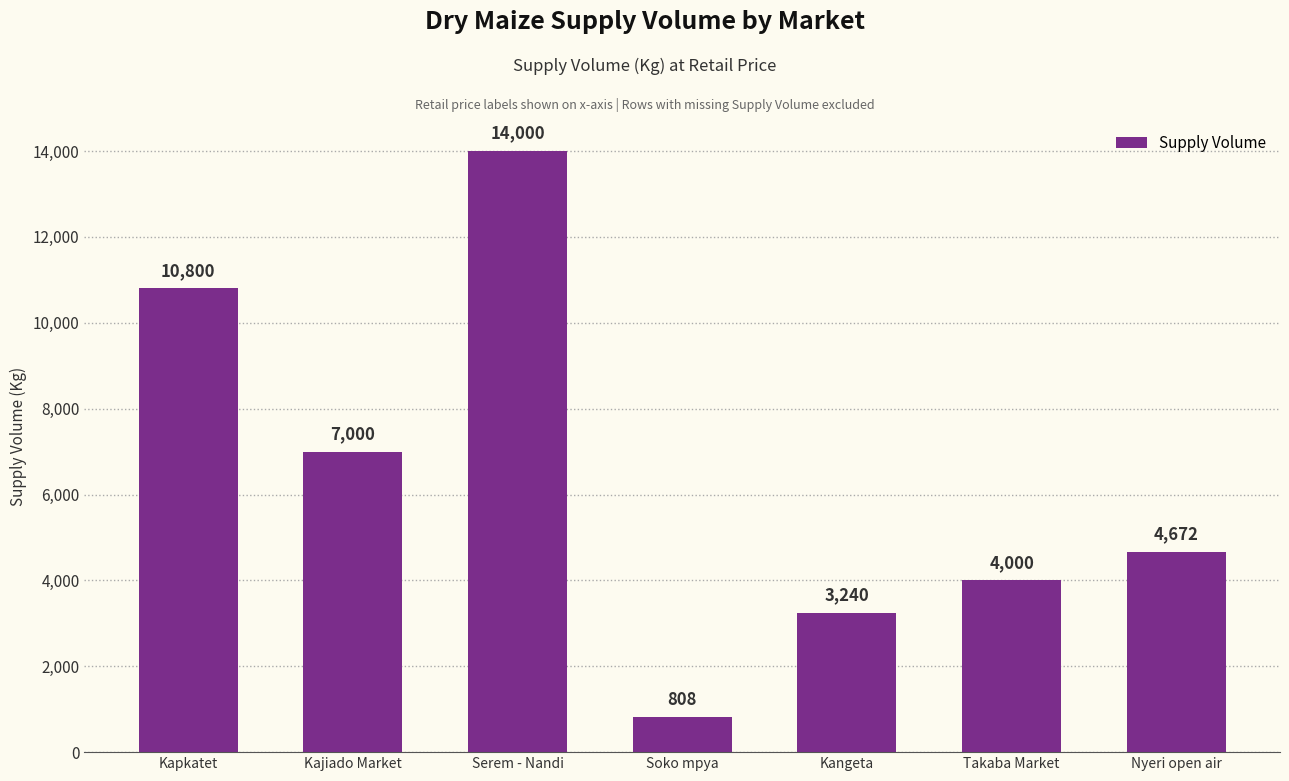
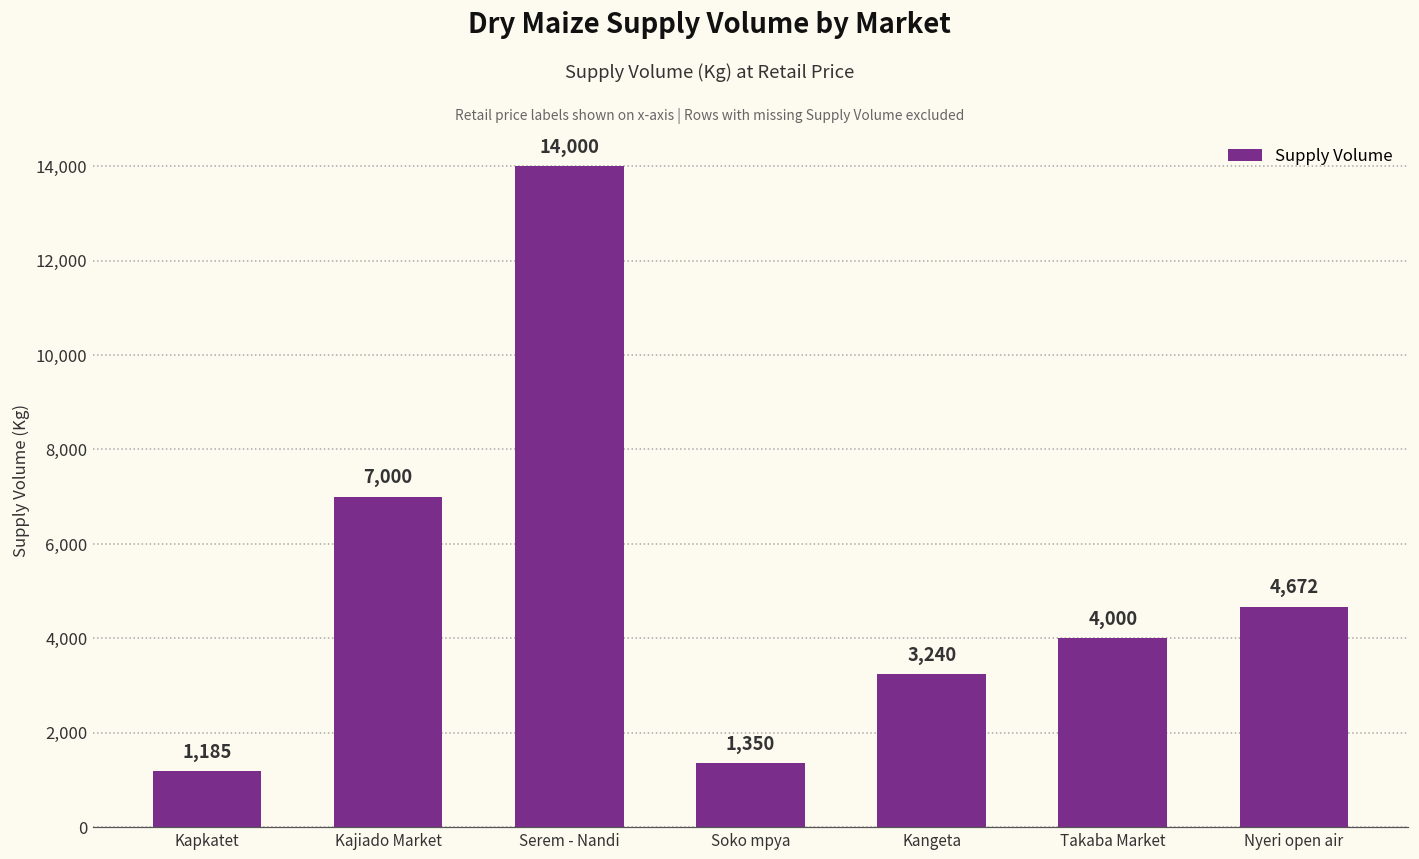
  {
-   "Kapkatet": "10,800",
+   "Kapkatet": "1,185",
    "Kajiado Market": "7,000",
    "Serem - Nandi": "14,000",
-   "Soko mpya": "808",
+   "Soko mpya": "1,350",
    "Kangeta": "3,240",
    "Takaba Market": "4,000",
    "Nyeri open air": "4,672"
  }
